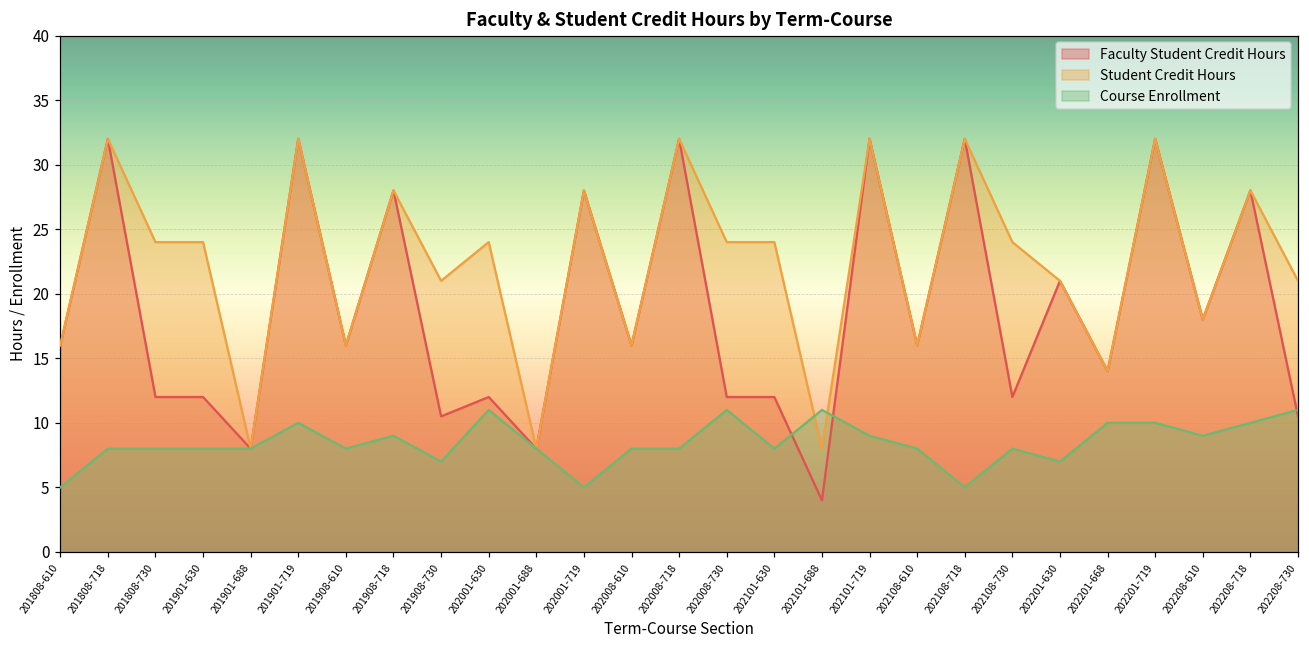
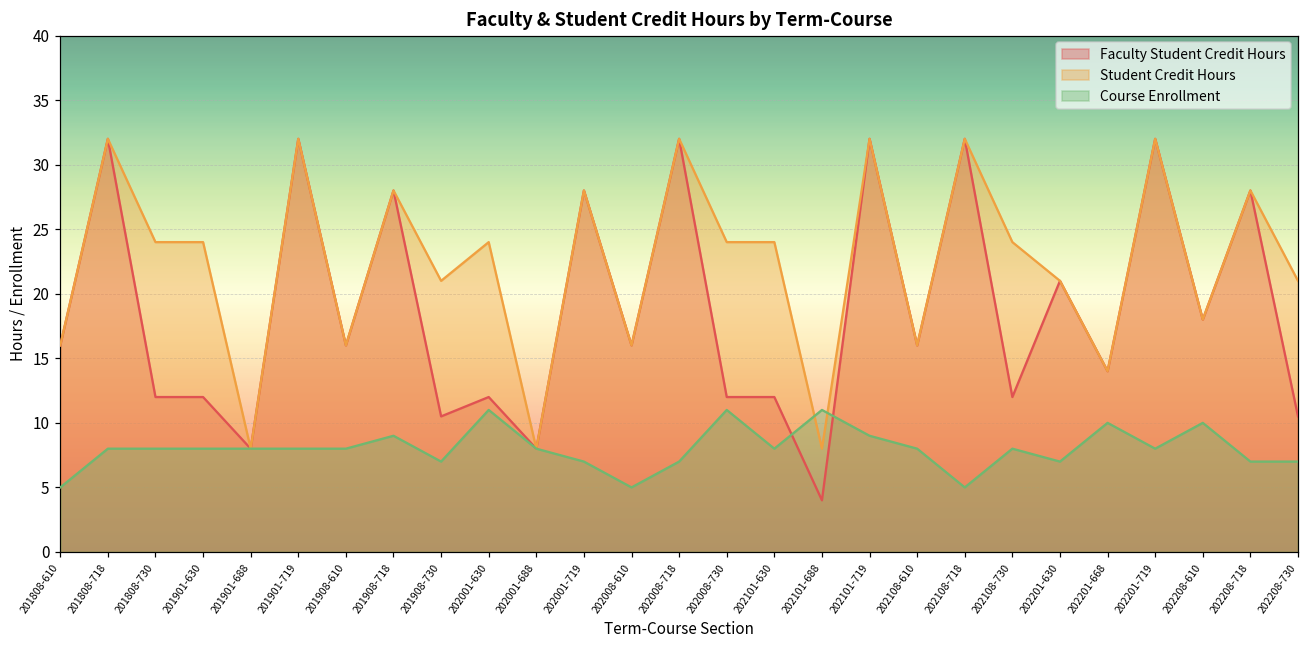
  {
    "Course Enrollment": {
      "201808-610": 5,
      "201808-718": 8,
      "201808-730": 8,
      "201901-630": 8,
-     "201901-719": 10,
+     "201901-719": 8,
      "201908-610": 8,
      "201908-718": 9,
      "201908-730": 7,
      "202001-630": 11,
-     "202001-719": 5,
-     "202008-610": 8,
-     "202008-718": 8,
+     "202001-719": 7,
+     "202008-610": 5,
+     "202008-718": 7,
      "202008-730": 11,
      "202101-630": 8,
      "202101-688": 11,
      "202101-719": 9,
      "202108-610": 8,
      "202108-718": 5,
      "202108-730": 8,
      "202201-630": 7,
      "202201-668": 10,
-     "202201-719": 10,
-     "202208-610": 9,
-     "202208-718": 10,
-     "202208-730": 11
+     "202201-719": 8,
+     "202208-610": 10,
+     "202208-718": 7,
+     "202208-730": 7
    }
  }
